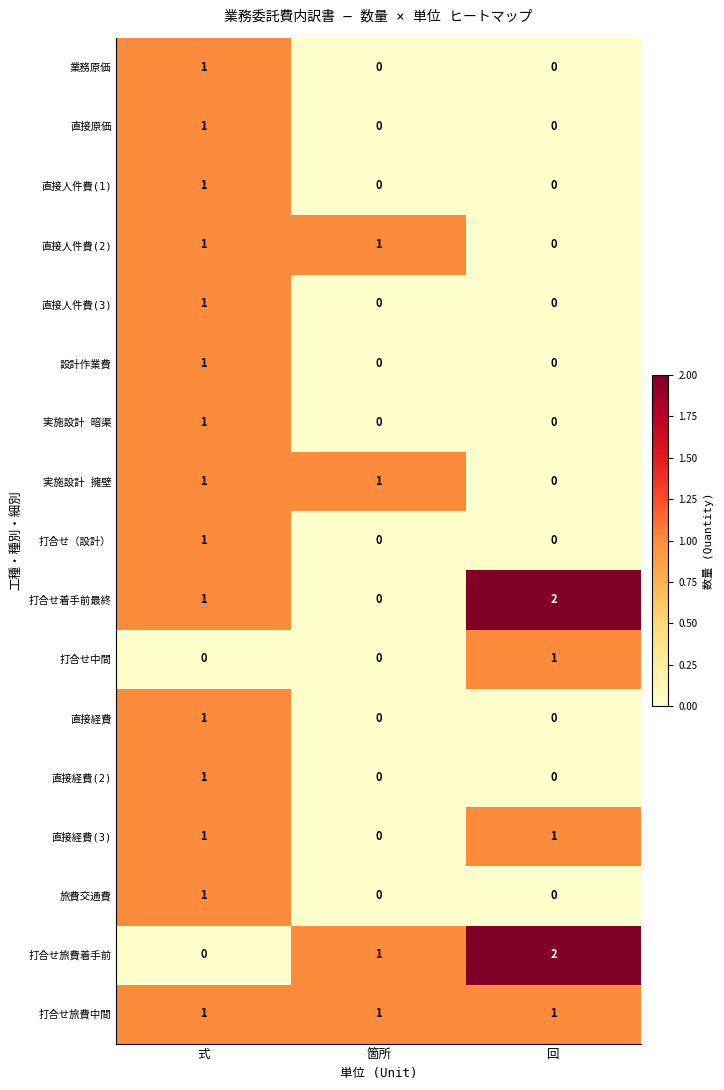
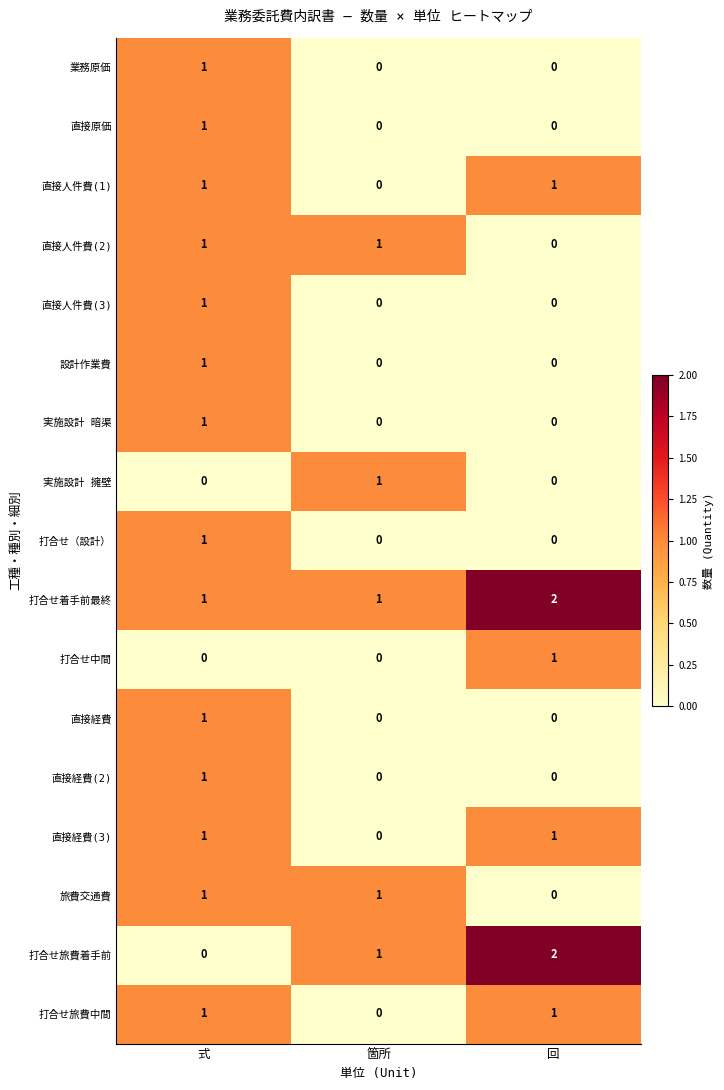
  {
    "業務原価": {
      "式": 1,
      "箇所": 0,
      "回": 0
    },
    "直接原価": {
      "式": 1,
      "箇所": 0,
      "回": 0
    },
    "直接人件費(1)": {
      "式": 1,
      "箇所": 0,
-     "回": 0
+     "回": 1
    },
    "直接人件費(2)": {
      "式": 1,
      "箇所": 1,
      "回": 0
    },
    "直接人件費(3)": {
      "式": 1,
      "箇所": 0,
      "回": 0
    },
    "設計作業費": {
      "式": 1,
      "箇所": 0,
      "回": 0
    },
    "実施設計 暗渠": {
      "式": 1,
      "箇所": 0,
      "回": 0
    },
    "実施設計 擁壁": {
-     "式": 1,
+     "式": 0,
      "箇所": 1,
      "回": 0
    },
    "打合せ（設計）": {
      "式": 1,
      "箇所": 0,
      "回": 0
    },
    "打合せ着手前最終": {
      "式": 1,
-     "箇所": 0,
+     "箇所": 1,
      "回": 2
    },
    "打合せ中間": {
      "式": 0,
      "箇所": 0,
      "回": 1
    },
    "直接経費": {
      "式": 1,
      "箇所": 0,
      "回": 0
    },
    "直接経費(2)": {
      "式": 1,
      "箇所": 0,
      "回": 0
    },
    "直接経費(3)": {
      "式": 1,
      "箇所": 0,
      "回": 1
    },
    "旅費交通費": {
      "式": 1,
-     "箇所": 0,
+     "箇所": 1,
      "回": 0
    },
    "打合せ旅費着手前": {
      "式": 0,
      "箇所": 1,
      "回": 2
    },
    "打合せ旅費中間": {
      "式": 1,
-     "箇所": 1,
+     "箇所": 0,
      "回": 1
    }
  }
